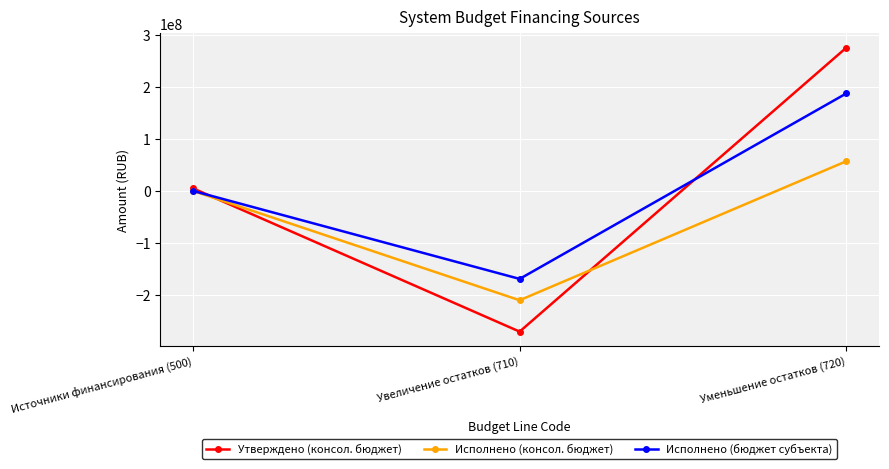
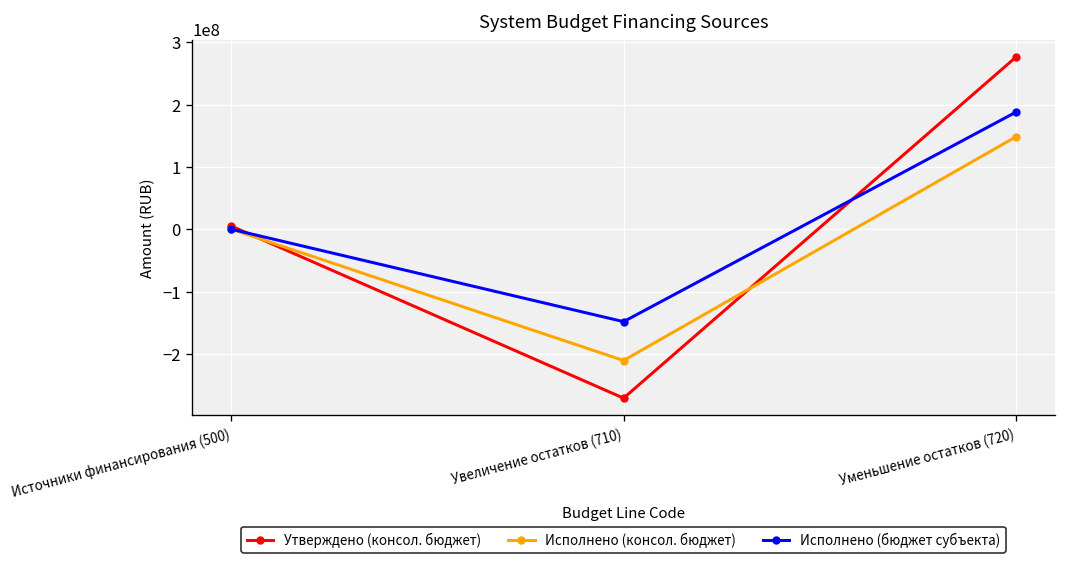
  {
    "Утверждено (консол. бюджет)": {
      "Источники финансирования (500)": 10000000,
      "Увеличение остатков (710)": -270000000,
      "Уменьшение остатков (720)": 280000000
    },
    "Исполнено (консол. бюджет)": {
      "Увеличение остатков (710)": -210000000,
-     "Уменьшение остатков (720)": 60000000
+     "Уменьшение остатков (720)": 150000000
    },
    "Исполнено (бюджет субъекта)": {
-     "Увеличение остатков (710)": -170000000,
+     "Увеличение остатков (710)": -150000000,
      "Уменьшение остатков (720)": 190000000
    }
  }
